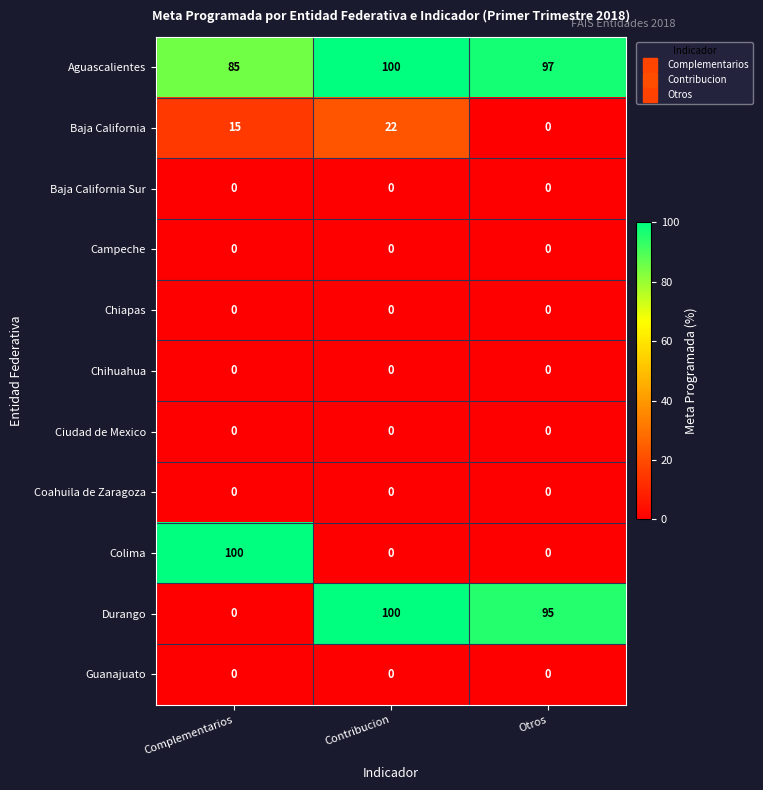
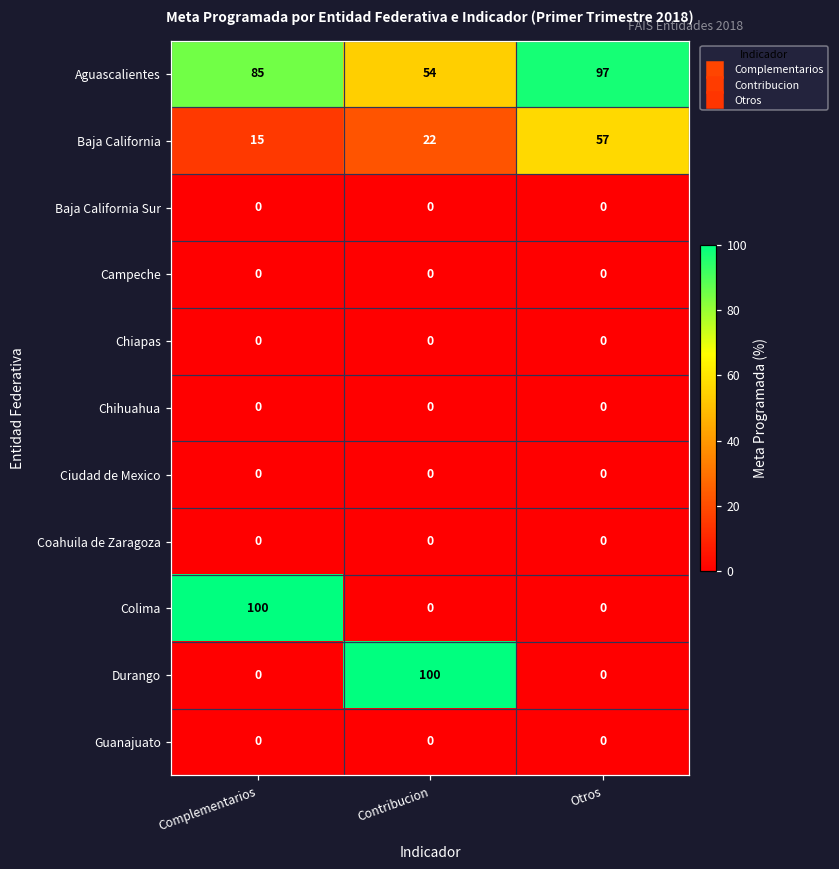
  {
    "Aguascalientes": {
      "Complementarios": 85,
-     "Contribucion": 100,
+     "Contribucion": 54,
      "Otros": 97
    },
    "Baja California": {
      "Complementarios": 15,
      "Contribucion": 22,
-     "Otros": 0
+     "Otros": 57
    },
    "Baja California Sur": {
      "Complementarios": 0,
      "Contribucion": 0,
      "Otros": 0
    },
    "Campeche": {
      "Complementarios": 0,
      "Contribucion": 0,
      "Otros": 0
    },
    "Chiapas": {
      "Complementarios": 0,
      "Contribucion": 0,
      "Otros": 0
    },
    "Chihuahua": {
      "Complementarios": 0,
      "Contribucion": 0,
      "Otros": 0
    },
    "Ciudad de Mexico": {
      "Complementarios": 0,
      "Contribucion": 0,
      "Otros": 0
    },
    "Coahuila de Zaragoza": {
      "Complementarios": 0,
      "Contribucion": 0,
      "Otros": 0
    },
    "Colima": {
      "Complementarios": 100,
      "Contribucion": 0,
      "Otros": 0
    },
    "Durango": {
      "Complementarios": 0,
      "Contribucion": 100,
-     "Otros": 95
+     "Otros": 0
    },
    "Guanajuato": {
      "Complementarios": 0,
      "Contribucion": 0,
      "Otros": 0
    }
  }
